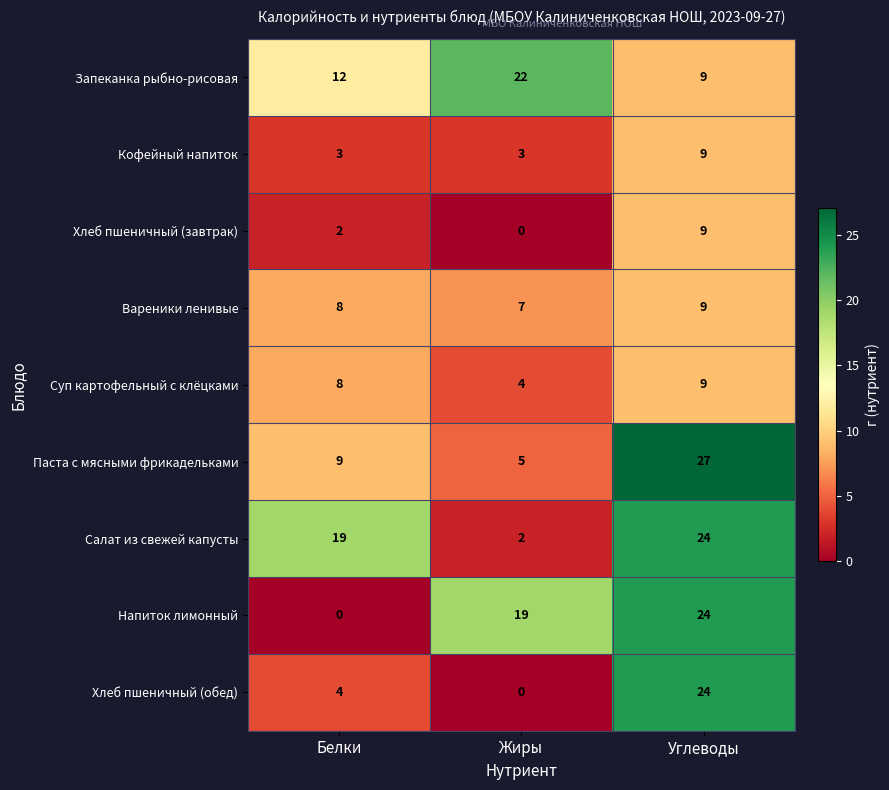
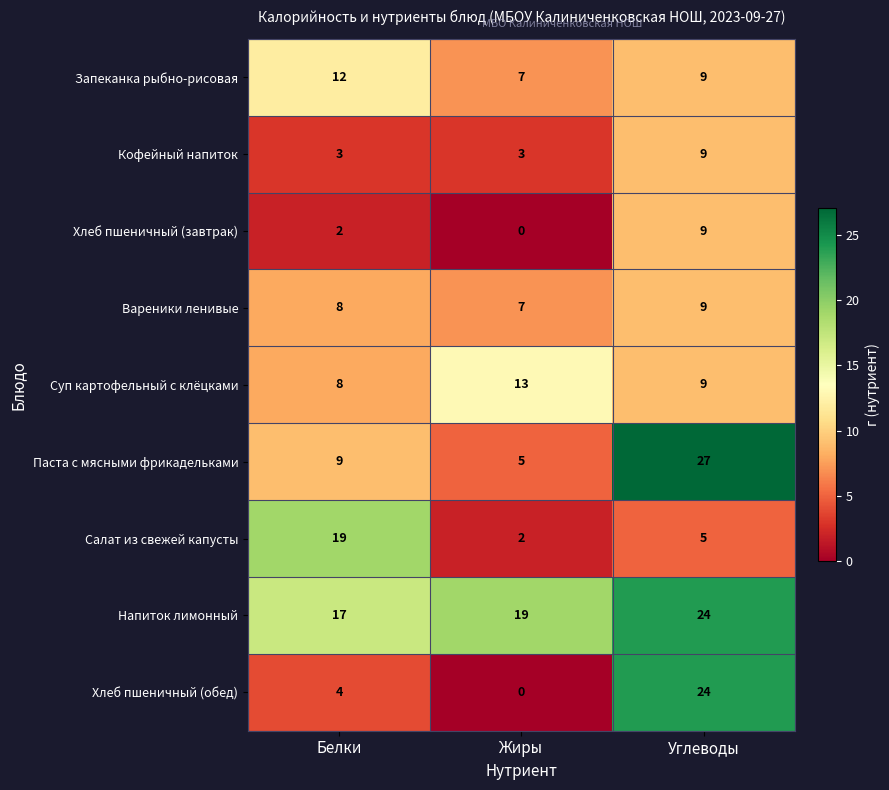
  {
    "Запеканка рыбно-рисовая": {
      "Белки": 12,
-     "Жиры": 22,
+     "Жиры": 7,
      "Углеводы": 9
    },
    "Кофейный напиток": {
      "Белки": 3,
      "Жиры": 3,
      "Углеводы": 9
    },
    "Хлеб пшеничный (завтрак)": {
      "Белки": 2,
      "Жиры": 0,
      "Углеводы": 9
    },
    "Вареники ленивые": {
      "Белки": 8,
      "Жиры": 7,
      "Углеводы": 9
    },
    "Суп картофельный с клёцками": {
      "Белки": 8,
-     "Жиры": 4,
+     "Жиры": 13,
      "Углеводы": 9
    },
    "Паста с мясными фрикадельками": {
      "Белки": 9,
      "Жиры": 5,
      "Углеводы": 27
    },
    "Салат из свежей капусты": {
      "Белки": 19,
      "Жиры": 2,
-     "Углеводы": 24
+     "Углеводы": 5
    },
    "Напиток лимонный": {
-     "Белки": 0,
+     "Белки": 17,
      "Жиры": 19,
      "Углеводы": 24
    },
    "Хлеб пшеничный (обед)": {
      "Белки": 4,
      "Жиры": 0,
      "Углеводы": 24
    }
  }
